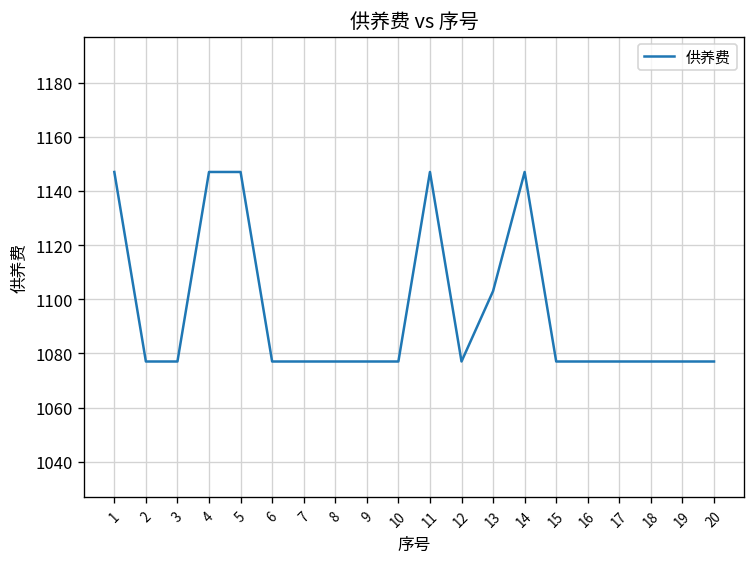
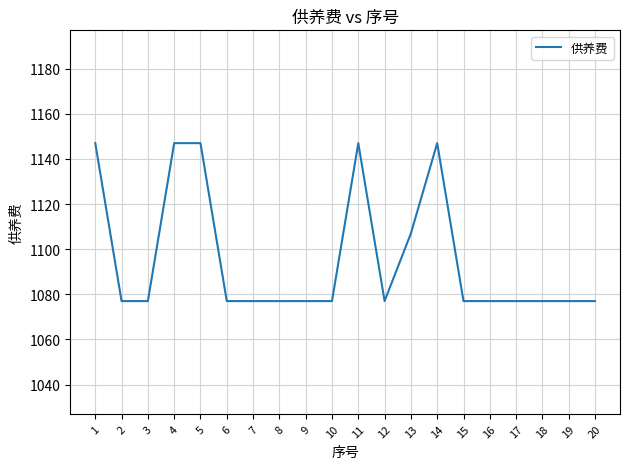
  {
    "1": 1147,
    "2": 1077,
    "3": 1077,
    "4": 1147,
    "5": 1147,
    "6": 1077,
    "7": 1077,
    "8": 1077,
    "9": 1077,
    "10": 1077,
    "11": 1147,
    "12": 1077,
-   "13": 1103,
+   "13": 1107,
    "14": 1147,
    "15": 1077,
    "16": 1077,
    "17": 1077,
    "18": 1077,
    "19": 1077,
    "20": 1077
  }
